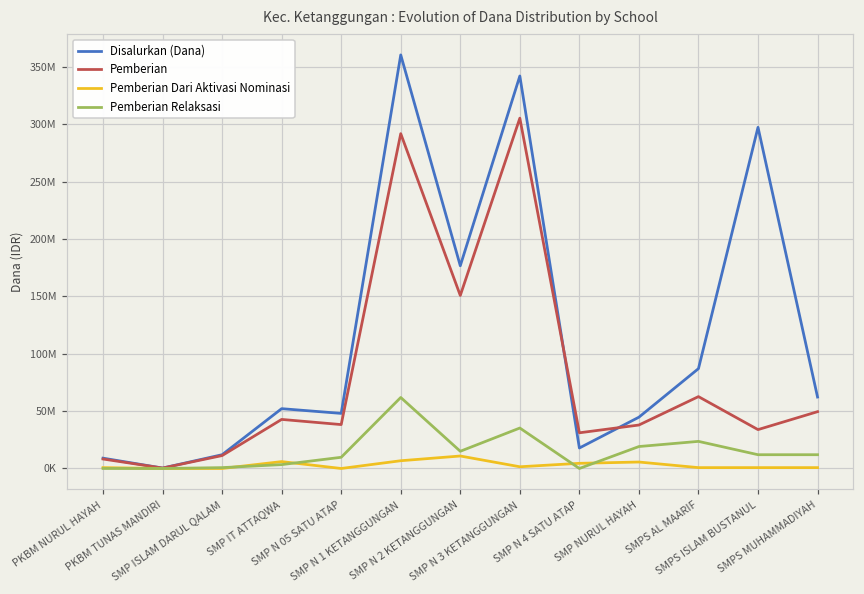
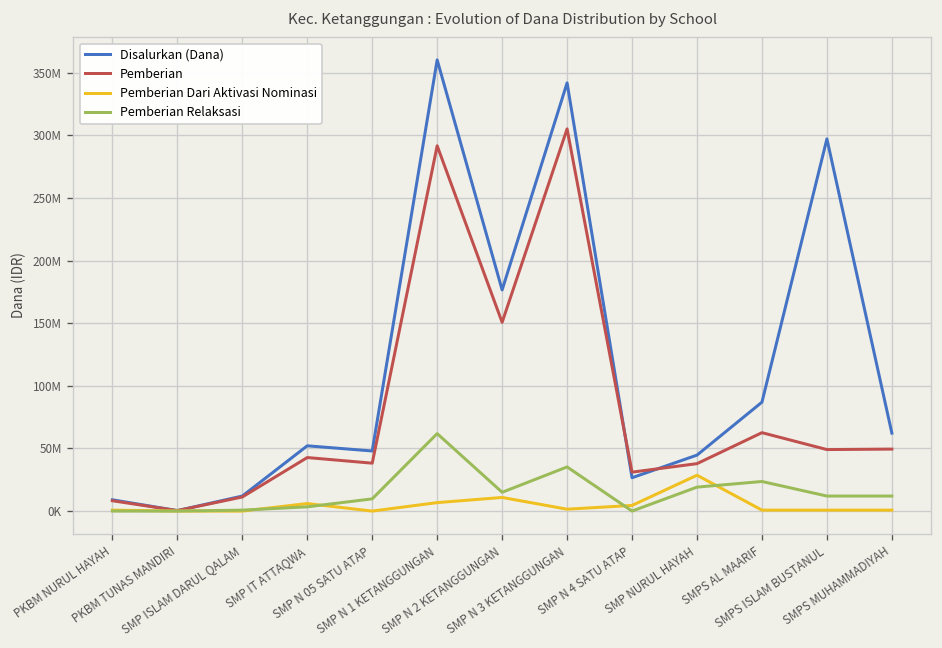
  {
    "Disalurkan (Dana)": {
      "SMP IT ATTAQWA": 52000000,
      "SMP N 05 SATU ATAP": 48000000,
      "SMP N 1 KETANGGUNGAN": 360000000,
      "SMP N 2 KETANGGUNGAN": 177000000,
      "SMP N 3 KETANGGUNGAN": 342000000,
-     "SMP N 4 SATU ATAP": 18000000,
+     "SMP N 4 SATU ATAP": 27000000,
      "SMP NURUL HAYAH": 45000000,
      "SMPS AL MAARIF": 87000000,
      "SMPS ISLAM BUSTANUL": 297000000,
      "SMPS MUHAMMADIYAH": 62000000
    },
    "Pemberian": {
      "SMP IT ATTAQWA": 43000000,
      "SMP N 05 SATU ATAP": 38000000,
      "SMP N 1 KETANGGUNGAN": 292000000,
      "SMP N 2 KETANGGUNGAN": 151000000,
      "SMP N 3 KETANGGUNGAN": 305000000,
      "SMP N 4 SATU ATAP": 31000000,
      "SMP NURUL HAYAH": 38000000,
      "SMPS AL MAARIF": 63000000,
-     "SMPS ISLAM BUSTANUL": 34000000,
+     "SMPS ISLAM BUSTANUL": 49000000,
      "SMPS MUHAMMADIYAH": 50000000
    },
    "Pemberian Dari Aktivasi Nominasi": {
      "SMP IT ATTAQWA": 6000000,
      "SMP N 05 SATU ATAP": 0,
      "SMP N 1 KETANGGUNGAN": 7000000,
      "SMP N 2 KETANGGUNGAN": 11000000,
      "SMP N 3 KETANGGUNGAN": 2000000,
      "SMP N 4 SATU ATAP": 5000000,
-     "SMP NURUL HAYAH": 6000000,
+     "SMP NURUL HAYAH": 29000000,
      "SMPS AL MAARIF": 1000000,
      "SMPS ISLAM BUSTANUL": 1000000,
      "SMPS MUHAMMADIYAH": 1000000
    },
    "Pemberian Relaksasi": {
      "SMP IT ATTAQWA": 3000000,
      "SMP N 05 SATU ATAP": 10000000,
      "SMP N 1 KETANGGUNGAN": 62000000,
      "SMP N 2 KETANGGUNGAN": 15000000,
      "SMP N 3 KETANGGUNGAN": 35000000,
      "SMP N 4 SATU ATAP": 0,
      "SMP NURUL HAYAH": 19000000,
      "SMPS AL MAARIF": 24000000,
      "SMPS ISLAM BUSTANUL": 12000000,
      "SMPS MUHAMMADIYAH": 12000000
    }
  }
